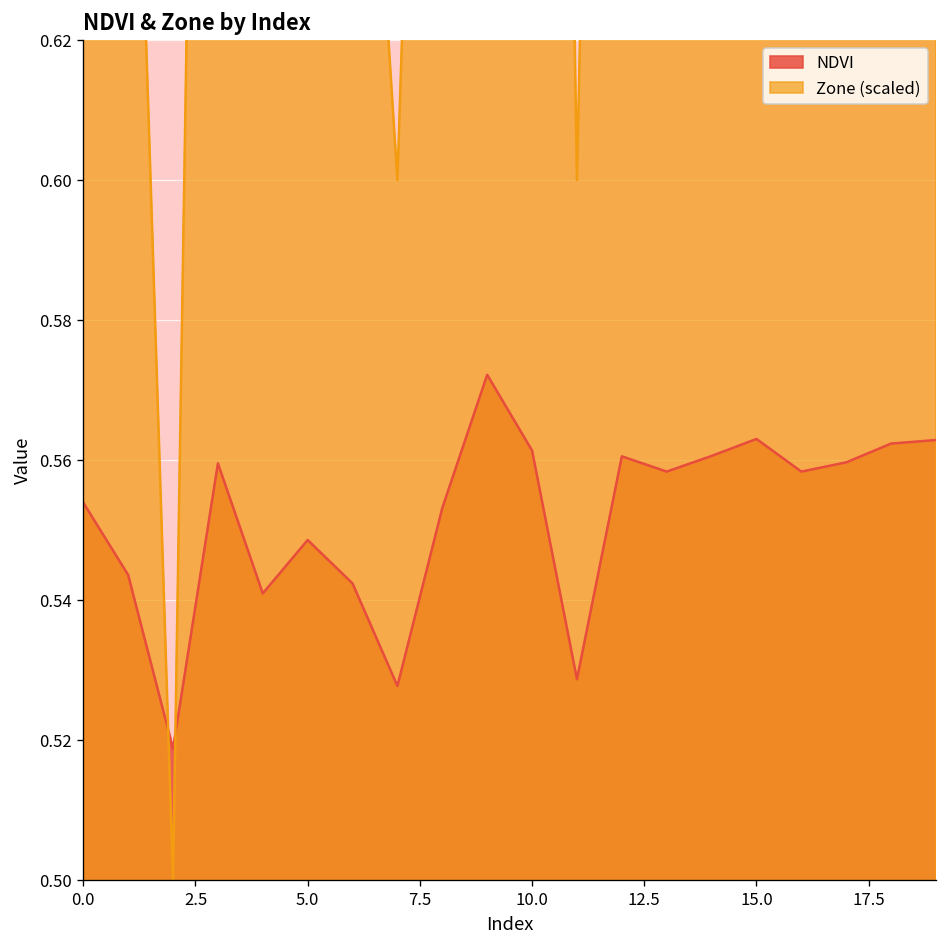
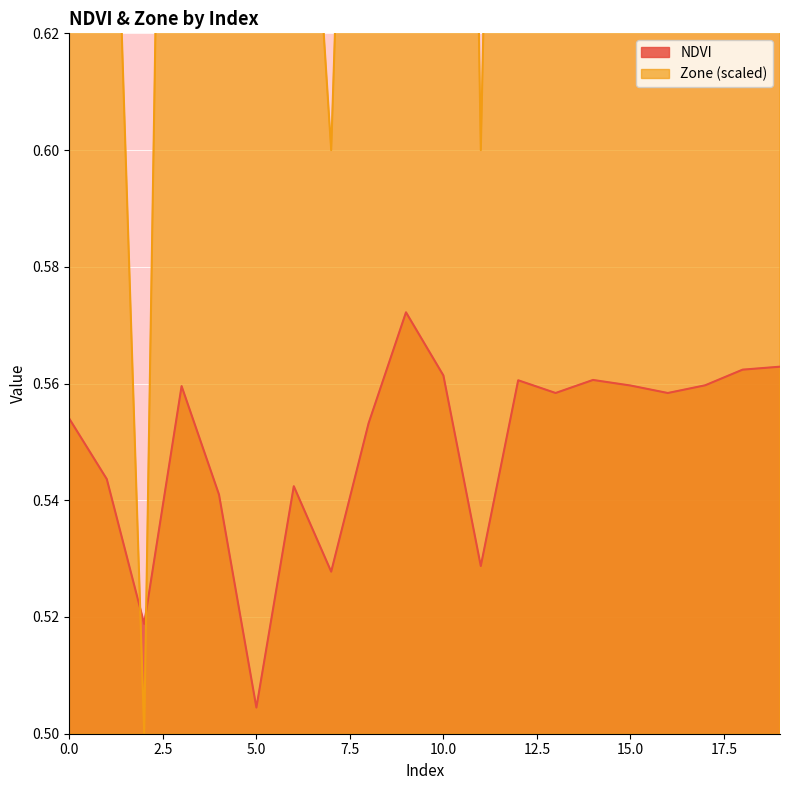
  {
    "NDVI": {
      "0.0": 0.554,
-     "5.0": 0.549,
+     "5.0": 0.504,
      "10.0": 0.561,
-     "15.0": 0.563
+     "15.0": 0.560
    }
  }
